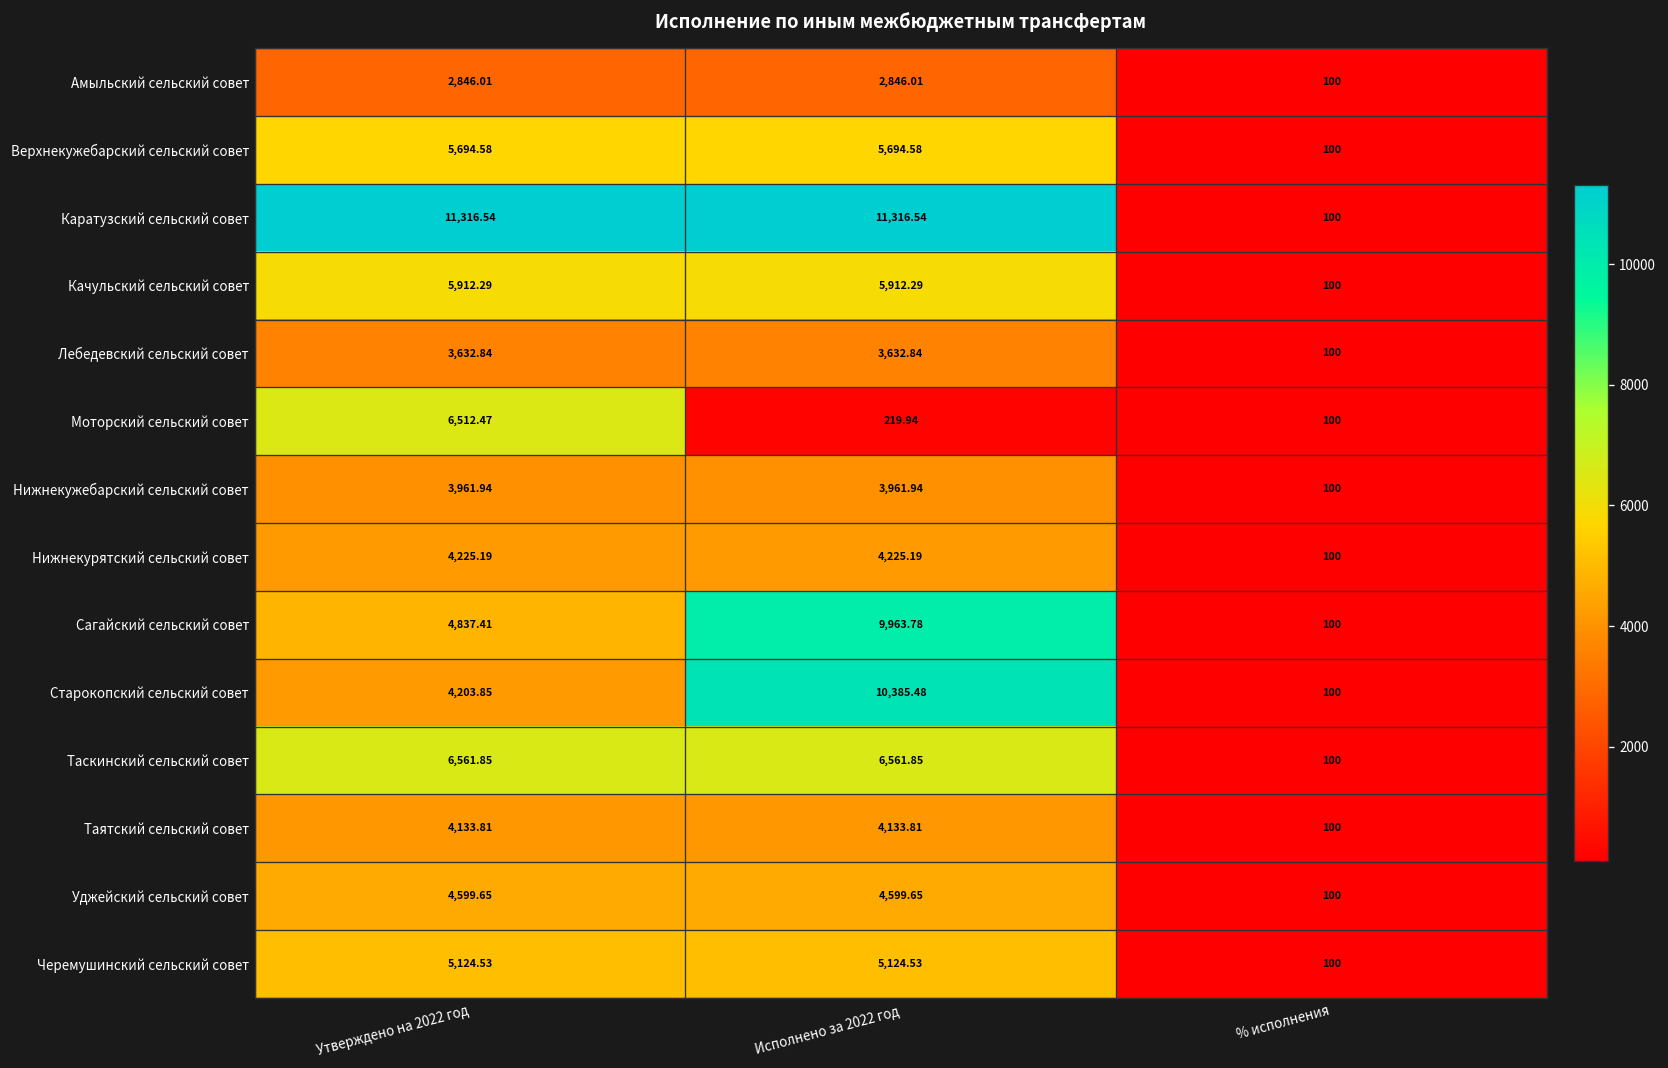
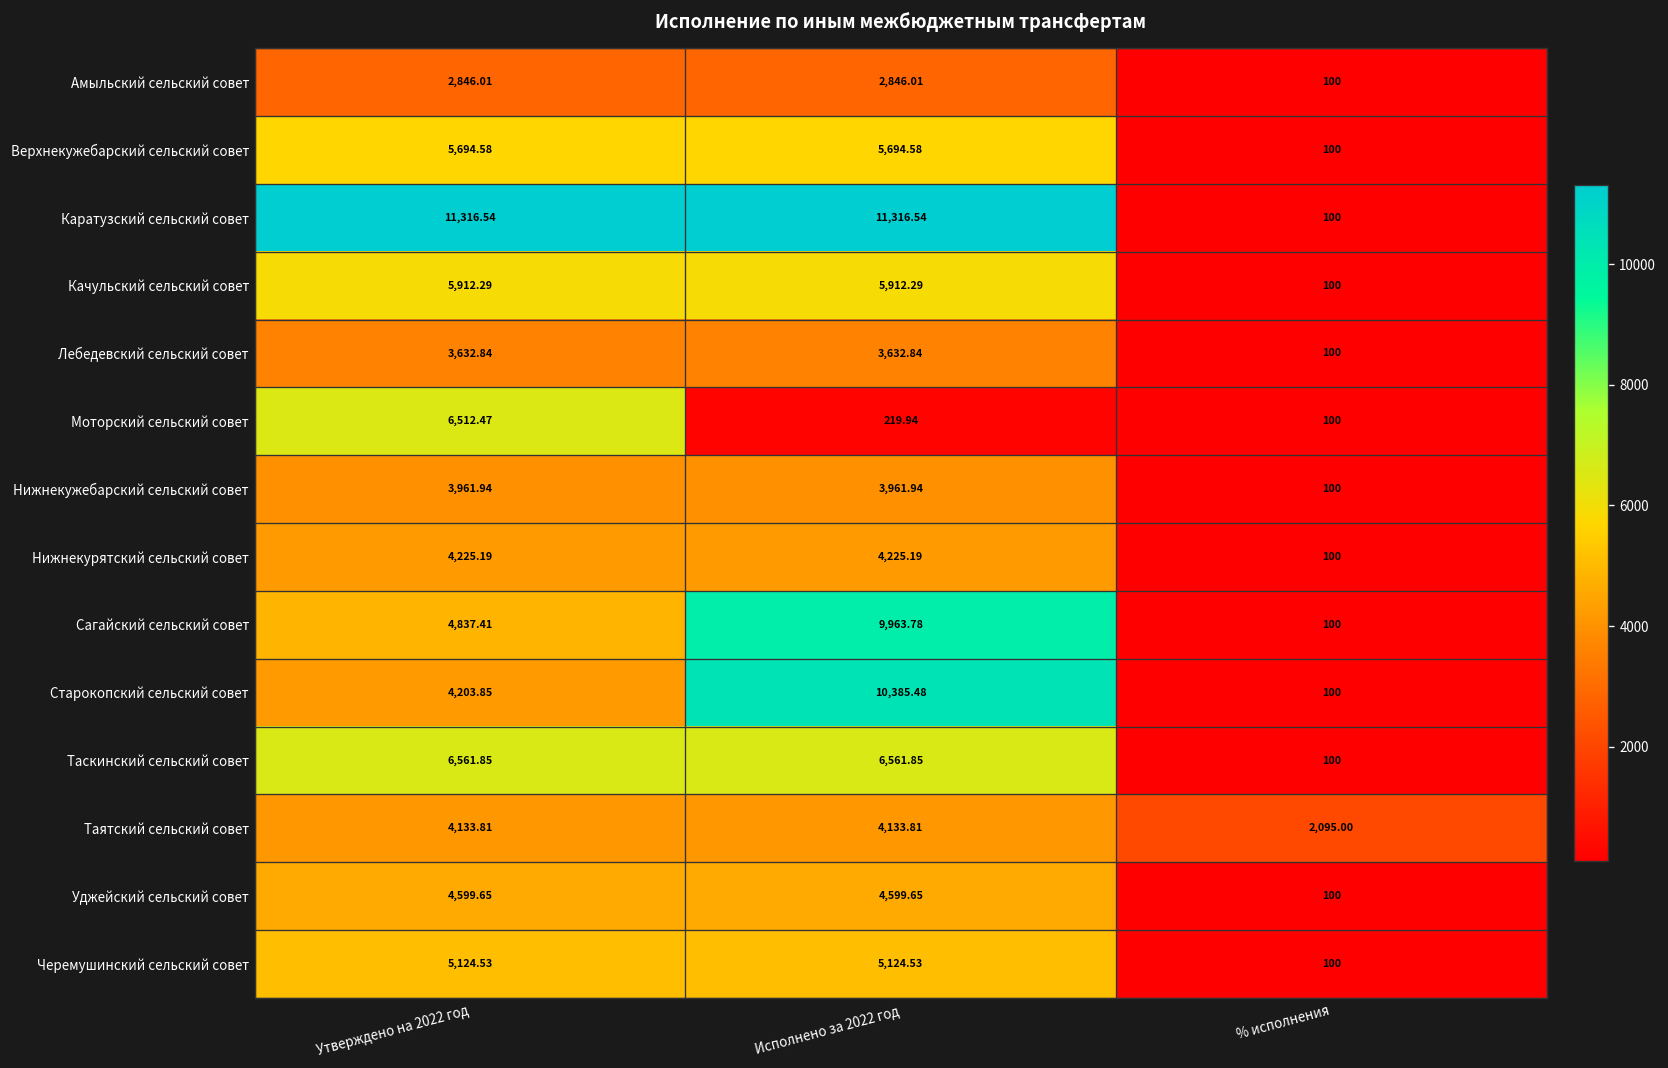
  {
    "Амыльский сельский совет": {
      "Утверждено на 2022 год": "2,846.01",
      "Исполнено за 2022 год": "2,846.01",
      "% исполнения": "100"
    },
    "Верхнекужебарский сельский совет": {
      "Утверждено на 2022 год": "5,694.58",
      "Исполнено за 2022 год": "5,694.58",
      "% исполнения": "100"
    },
    "Каратузский сельский совет": {
      "Утверждено на 2022 год": "11,316.54",
      "Исполнено за 2022 год": "11,316.54",
      "% исполнения": "100"
    },
    "Качульский сельский совет": {
      "Утверждено на 2022 год": "5,912.29",
      "Исполнено за 2022 год": "5,912.29",
      "% исполнения": "100"
    },
    "Лебедевский сельский совет": {
      "Утверждено на 2022 год": "3,632.84",
      "Исполнено за 2022 год": "3,632.84",
      "% исполнения": "100"
    },
    "Моторский сельский совет": {
      "Утверждено на 2022 год": "6,512.47",
      "Исполнено за 2022 год": "219.94",
      "% исполнения": "100"
    },
    "Нижнекужебарский сельский совет": {
      "Утверждено на 2022 год": "3,961.94",
      "Исполнено за 2022 год": "3,961.94",
      "% исполнения": "100"
    },
    "Нижнекурятский сельский совет": {
      "Утверждено на 2022 год": "4,225.19",
      "Исполнено за 2022 год": "4,225.19",
      "% исполнения": "100"
    },
    "Сагайский сельский совет": {
      "Утверждено на 2022 год": "4,837.41",
      "Исполнено за 2022 год": "9,963.78",
      "% исполнения": "100"
    },
    "Старокопский сельский совет": {
      "Утверждено на 2022 год": "4,203.85",
      "Исполнено за 2022 год": "10,385.48",
      "% исполнения": "100"
    },
    "Таскинский сельский совет": {
      "Утверждено на 2022 год": "6,561.85",
      "Исполнено за 2022 год": "6,561.85",
      "% исполнения": "100"
    },
    "Таятский сельский совет": {
      "Утверждено на 2022 год": "4,133.81",
      "Исполнено за 2022 год": "4,133.81",
-     "% исполнения": "100"
+     "% исполнения": "2,095.00"
    },
    "Уджейский сельский совет": {
      "Утверждено на 2022 год": "4,599.65",
      "Исполнено за 2022 год": "4,599.65",
      "% исполнения": "100"
    },
    "Черемушинский сельский совет": {
      "Утверждено на 2022 год": "5,124.53",
      "Исполнено за 2022 год": "5,124.53",
      "% исполнения": "100"
    }
  }
